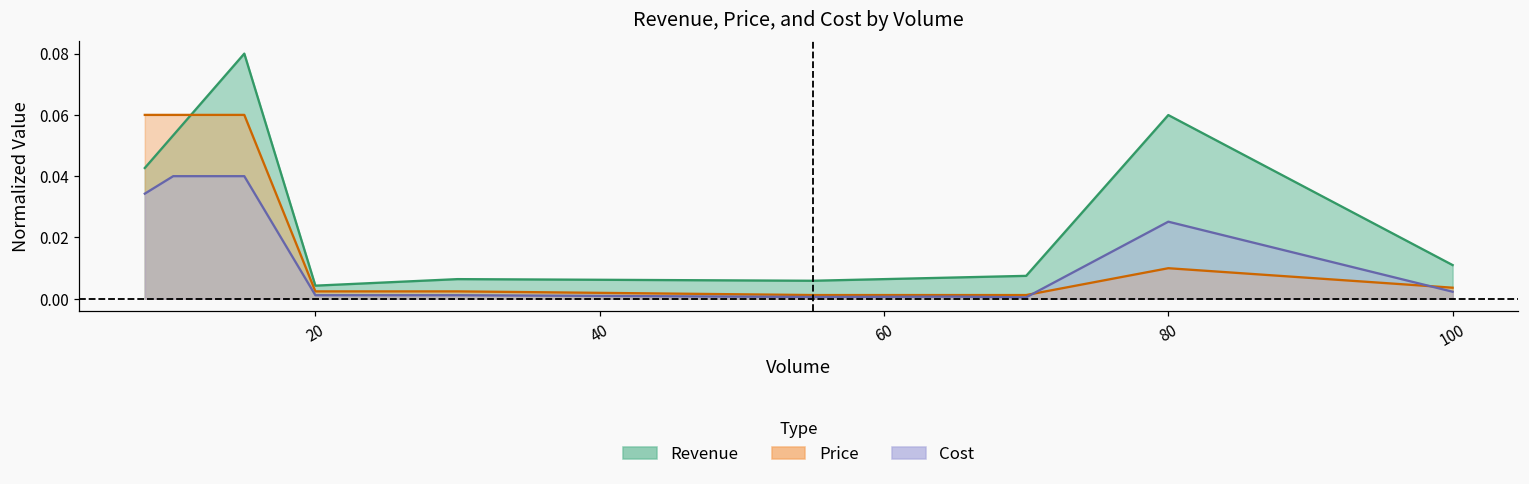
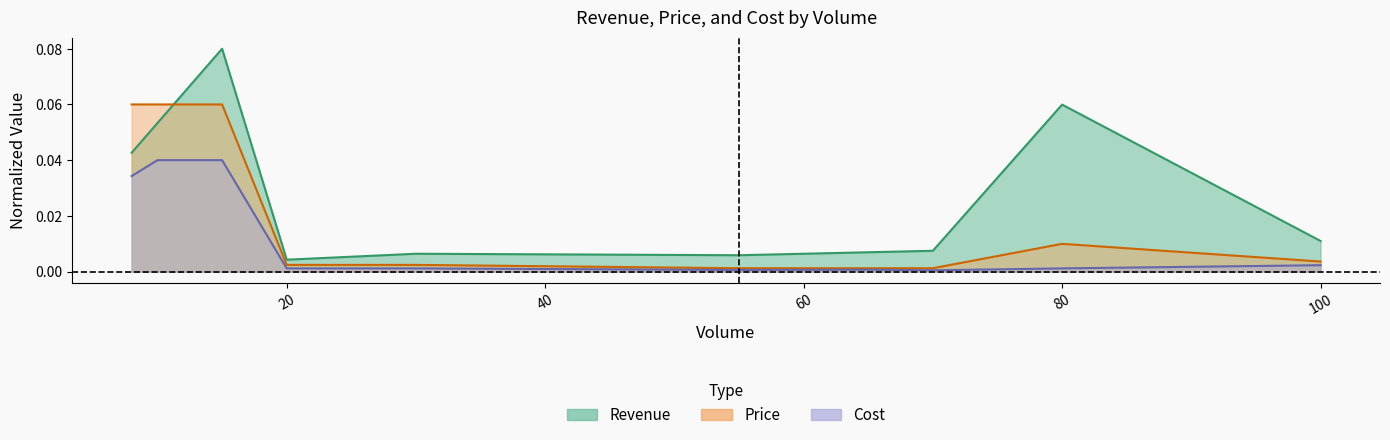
  {
    "Revenue": {
      "20": 0.004,
      "80": 0.060,
      "100": 0.011
    },
    "Price": {
      "20": 0.002,
      "80": 0.010,
      "100": 0.004
    },
    "Cost": {
      "20": 0.001,
-     "80": 0.025,
+     "80": 0.001,
      "100": 0.002
    }
  }
